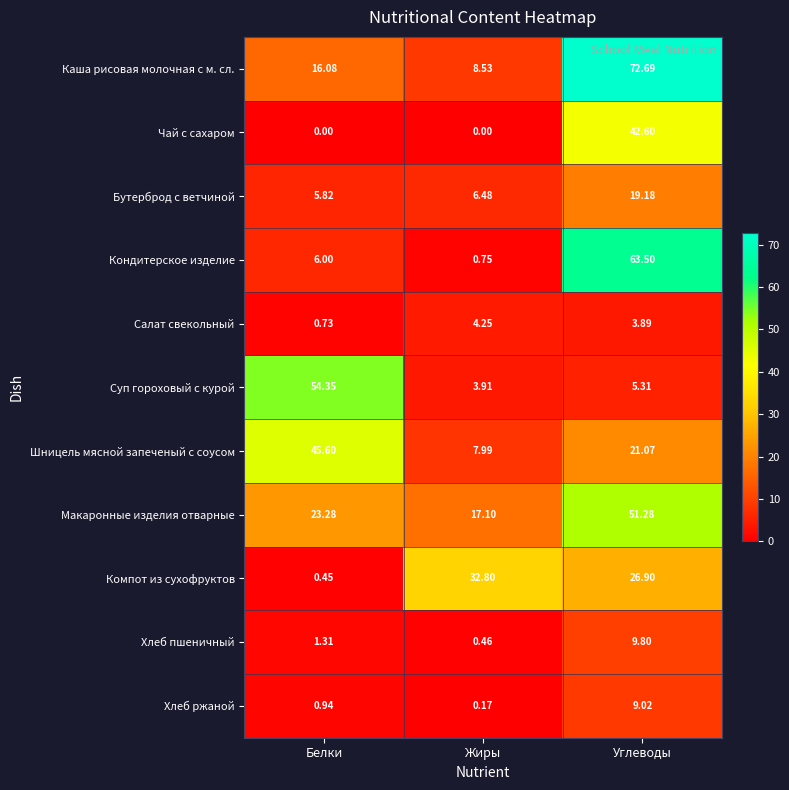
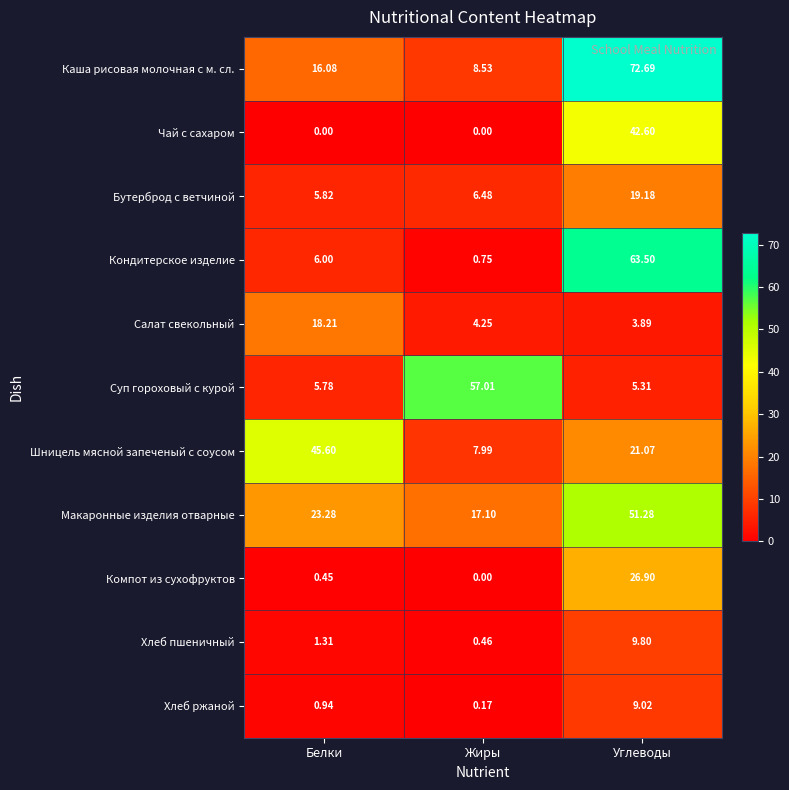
  {
    "Каша рисовая молочная с м. сл.": {
      "Белки": 16.08,
      "Жиры": 8.53
    },
    "Чай с сахаром": {
      "Белки": 0.00,
      "Жиры": 0.00,
      "Углеводы": 42.60
    },
    "Бутерброд с ветчиной": {
      "Белки": 5.82,
      "Жиры": 6.48,
      "Углеводы": 19.18
    },
    "Кондитерское изделие": {
      "Белки": 6.00,
      "Жиры": 0.75,
      "Углеводы": 63.50
    },
    "Салат свекольный": {
-     "Белки": 0.73,
+     "Белки": 18.21,
      "Жиры": 4.25,
      "Углеводы": 3.89
    },
    "Суп гороховый с курой": {
-     "Белки": 54.35,
-     "Жиры": 3.91,
+     "Белки": 5.78,
+     "Жиры": 57.01,
      "Углеводы": 5.31
    },
    "Шницель мясной запеченый с соусом": {
      "Белки": 45.60,
      "Жиры": 7.99,
      "Углеводы": 21.07
    },
    "Макаронные изделия отварные": {
      "Белки": 23.28,
      "Жиры": 17.10,
      "Углеводы": 51.28
    },
    "Компот из сухофруктов": {
      "Белки": 0.45,
-     "Жиры": 32.80,
+     "Жиры": 0.00,
      "Углеводы": 26.90
    },
    "Хлеб пшеничный": {
      "Белки": 1.31,
      "Жиры": 0.46,
      "Углеводы": 9.80
    },
    "Хлеб ржаной": {
      "Белки": 0.94,
      "Жиры": 0.17,
      "Углеводы": 9.02
    }
  }
